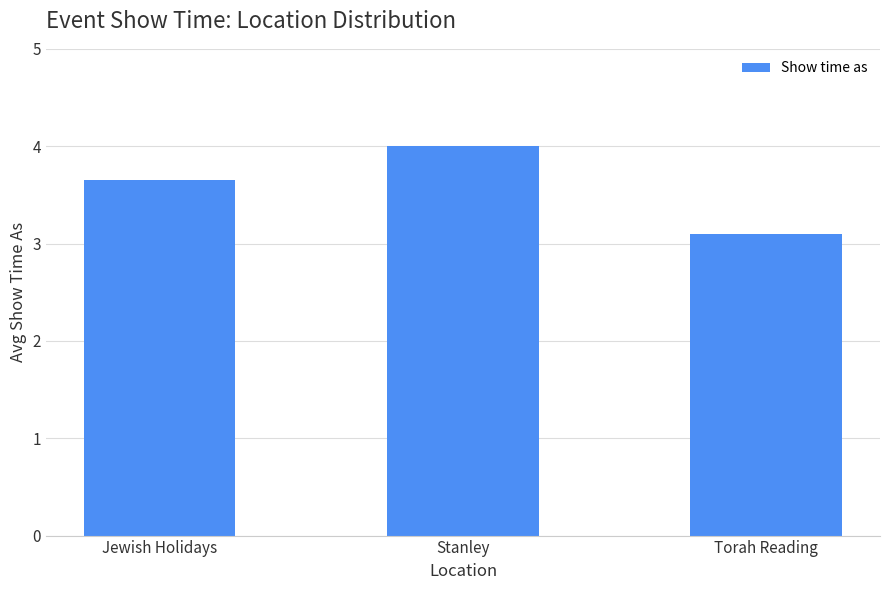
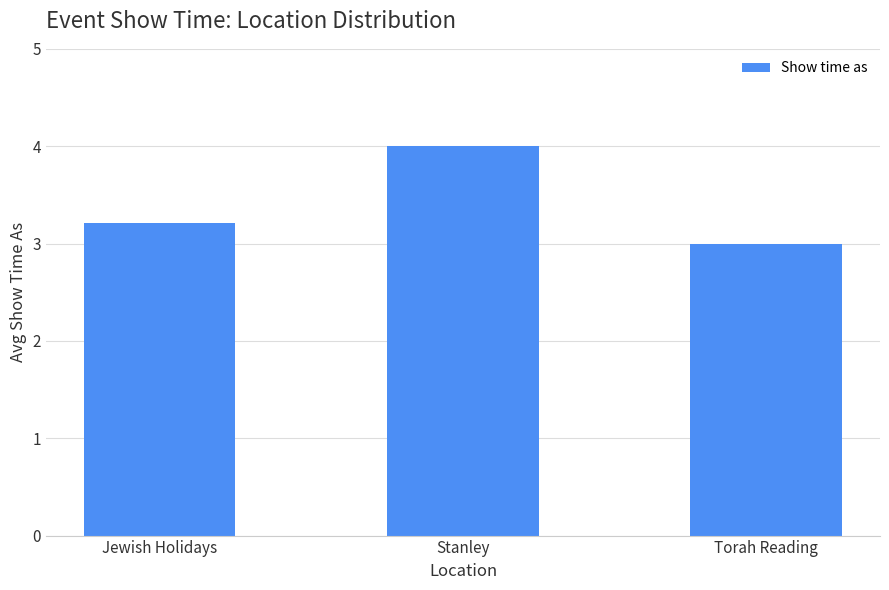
  {
-   "Jewish Holidays": 3.7,
+   "Jewish Holidays": 3.2,
    "Stanley": 4.0,
-   "Torah Reading": 3.1
+   "Torah Reading": 3.0
  }
